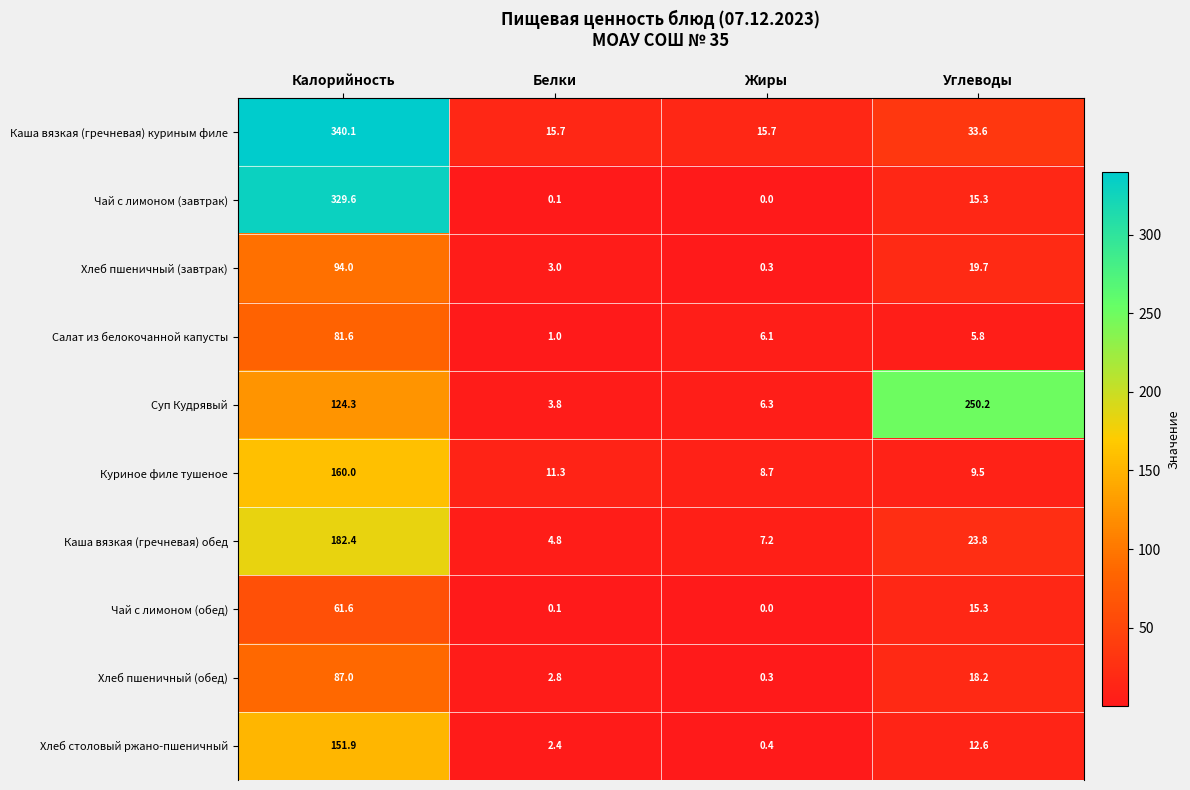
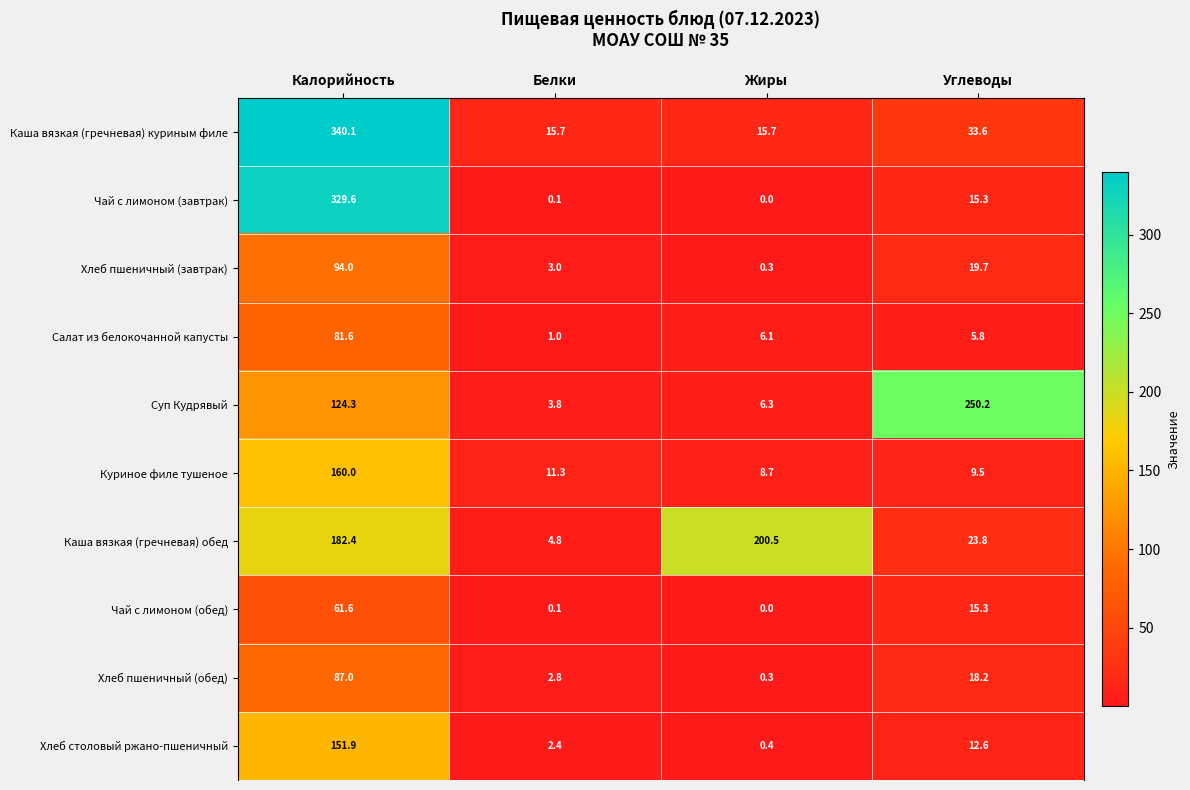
  {
    "Каша вязкая (гречневая) куриным филе": {
      "Калорийность": 340.1,
      "Белки": 15.7,
      "Жиры": 15.7,
      "Углеводы": 33.6
    },
    "Чай с лимоном (завтрак)": {
      "Калорийность": 329.6,
      "Белки": 0.1,
      "Жиры": 0.0,
      "Углеводы": 15.3
    },
    "Хлеб пшеничный (завтрак)": {
      "Калорийность": 94.0,
      "Белки": 3.0,
      "Жиры": 0.3,
      "Углеводы": 19.7
    },
    "Салат из белокочанной капусты": {
      "Калорийность": 81.6,
      "Белки": 1.0,
      "Жиры": 6.1,
      "Углеводы": 5.8
    },
    "Суп Кудрявый": {
      "Калорийность": 124.3,
      "Белки": 3.8,
      "Жиры": 6.3,
      "Углеводы": 250.2
    },
    "Куриное филе тушеное": {
      "Калорийность": 160.0,
      "Белки": 11.3,
      "Жиры": 8.7,
      "Углеводы": 9.5
    },
    "Каша вязкая (гречневая) обед": {
      "Калорийность": 182.4,
      "Белки": 4.8,
-     "Жиры": 7.2,
+     "Жиры": 200.5,
      "Углеводы": 23.8
    },
    "Чай с лимоном (обед)": {
      "Калорийность": 61.6,
      "Белки": 0.1,
      "Жиры": 0.0,
      "Углеводы": 15.3
    },
    "Хлеб пшеничный (обед)": {
      "Калорийность": 87.0,
      "Белки": 2.8,
      "Жиры": 0.3,
      "Углеводы": 18.2
    },
    "Хлеб столовый ржано-пшеничный": {
      "Калорийность": 151.9,
      "Белки": 2.4,
      "Жиры": 0.4,
      "Углеводы": 12.6
    }
  }
